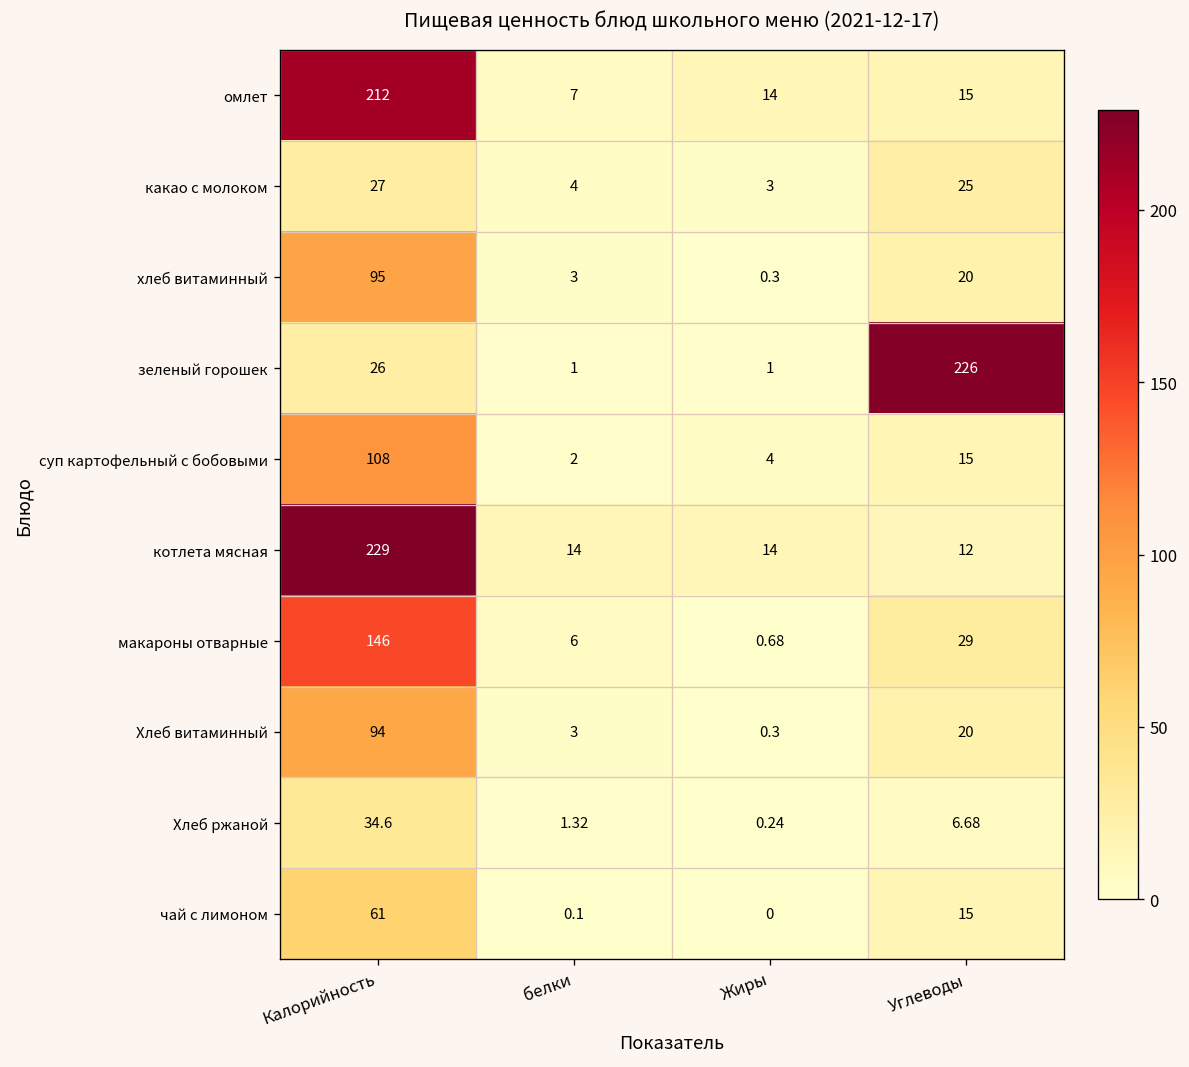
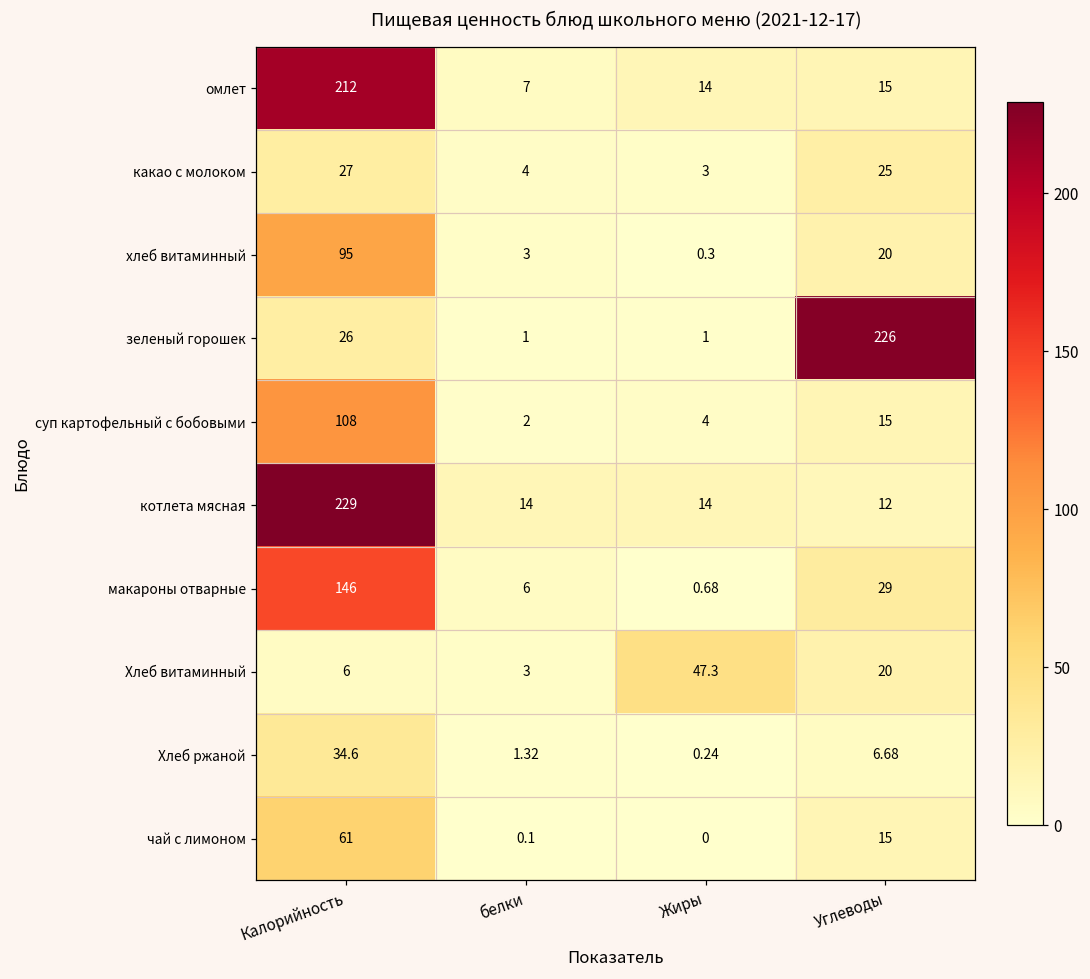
  {
    "омлет": {
      "Калорийность": 212,
      "белки": 7,
      "Жиры": 14,
      "Углеводы": 15
    },
    "какао с молоком": {
      "Калорийность": 27,
      "белки": 4,
      "Жиры": 3,
      "Углеводы": 25
    },
    "хлеб витаминный": {
      "Калорийность": 95,
      "белки": 3,
      "Жиры": 0.3,
      "Углеводы": 20
    },
    "зеленый горошек": {
      "Калорийность": 26,
      "белки": 1,
      "Жиры": 1,
      "Углеводы": 226
    },
    "суп картофельный с бобовыми": {
      "Калорийность": 108,
      "белки": 2,
      "Жиры": 4,
      "Углеводы": 15
    },
    "котлета мясная": {
      "Калорийность": 229,
      "белки": 14,
      "Жиры": 14,
      "Углеводы": 12
    },
    "макароны отварные": {
      "Калорийность": 146,
      "белки": 6,
      "Жиры": 0.68,
      "Углеводы": 29
    },
    "Хлеб витаминный": {
-     "Калорийность": 94,
+     "Калорийность": 6,
      "белки": 3,
-     "Жиры": 0.3,
+     "Жиры": 47.3,
      "Углеводы": 20
    },
    "Хлеб ржаной": {
      "Калорийность": 34.6,
      "белки": 1.32,
      "Жиры": 0.24,
      "Углеводы": 6.68
    },
    "чай с лимоном": {
      "Калорийность": 61,
      "белки": 0.1,
      "Жиры": 0,
      "Углеводы": 15
    }
  }
